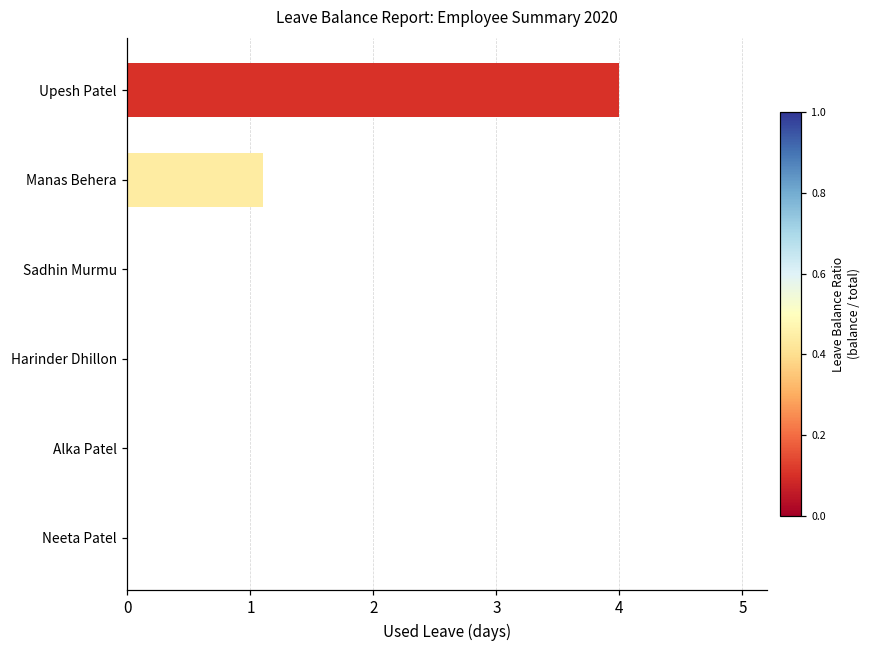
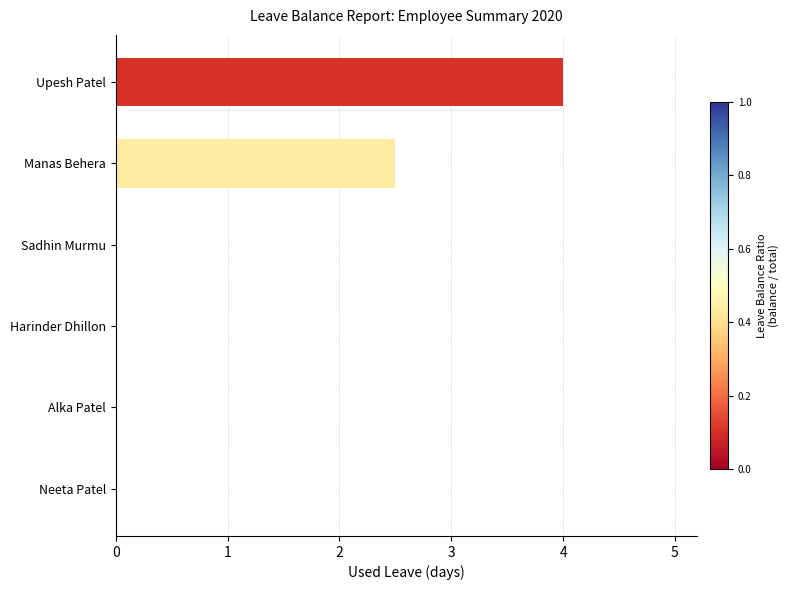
  {
    "Upesh Patel": 4.0,
-   "Manas Behera": 1.1,
+   "Manas Behera": 2.5,
    "Sadhin Murmu": 0.0,
    "Harinder Dhillon": 0.0,
    "Alka Patel": 0.0,
    "Neeta Patel": 0.0
  }
